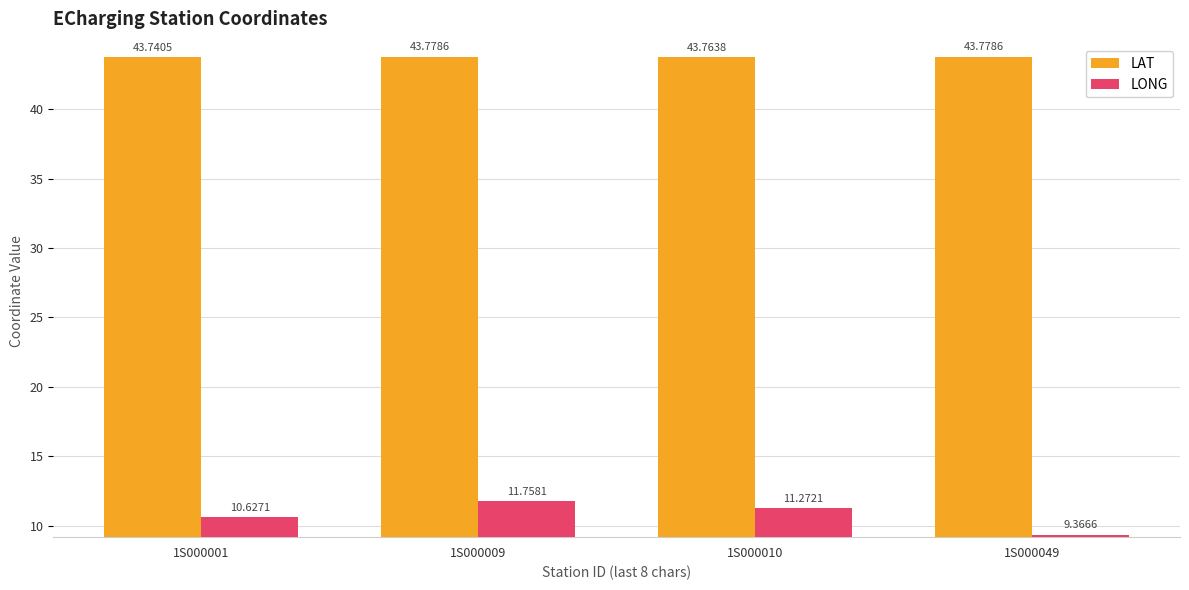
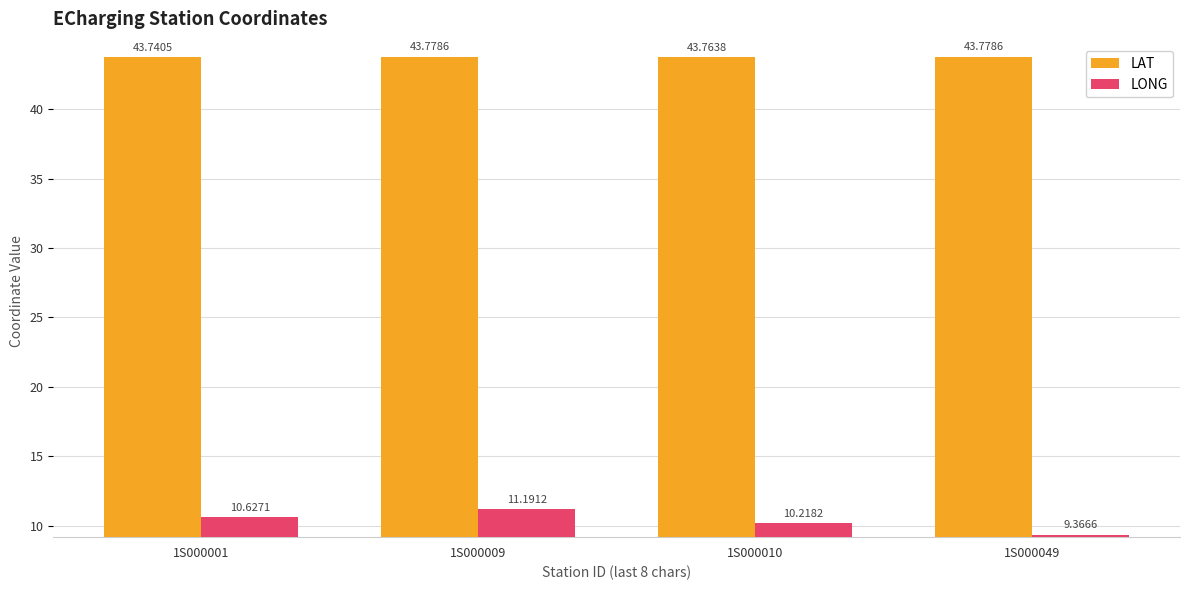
  {
    "LAT": {
      "1S000001": 43.7405,
      "1S000009": 43.7786,
      "1S000010": 43.7638,
      "1S000049": 43.7786
    },
    "LONG": {
      "1S000001": 10.6271,
-     "1S000009": 11.7581,
-     "1S000010": 11.2721,
+     "1S000009": 11.1912,
+     "1S000010": 10.2182,
      "1S000049": 9.3666
    }
  }
